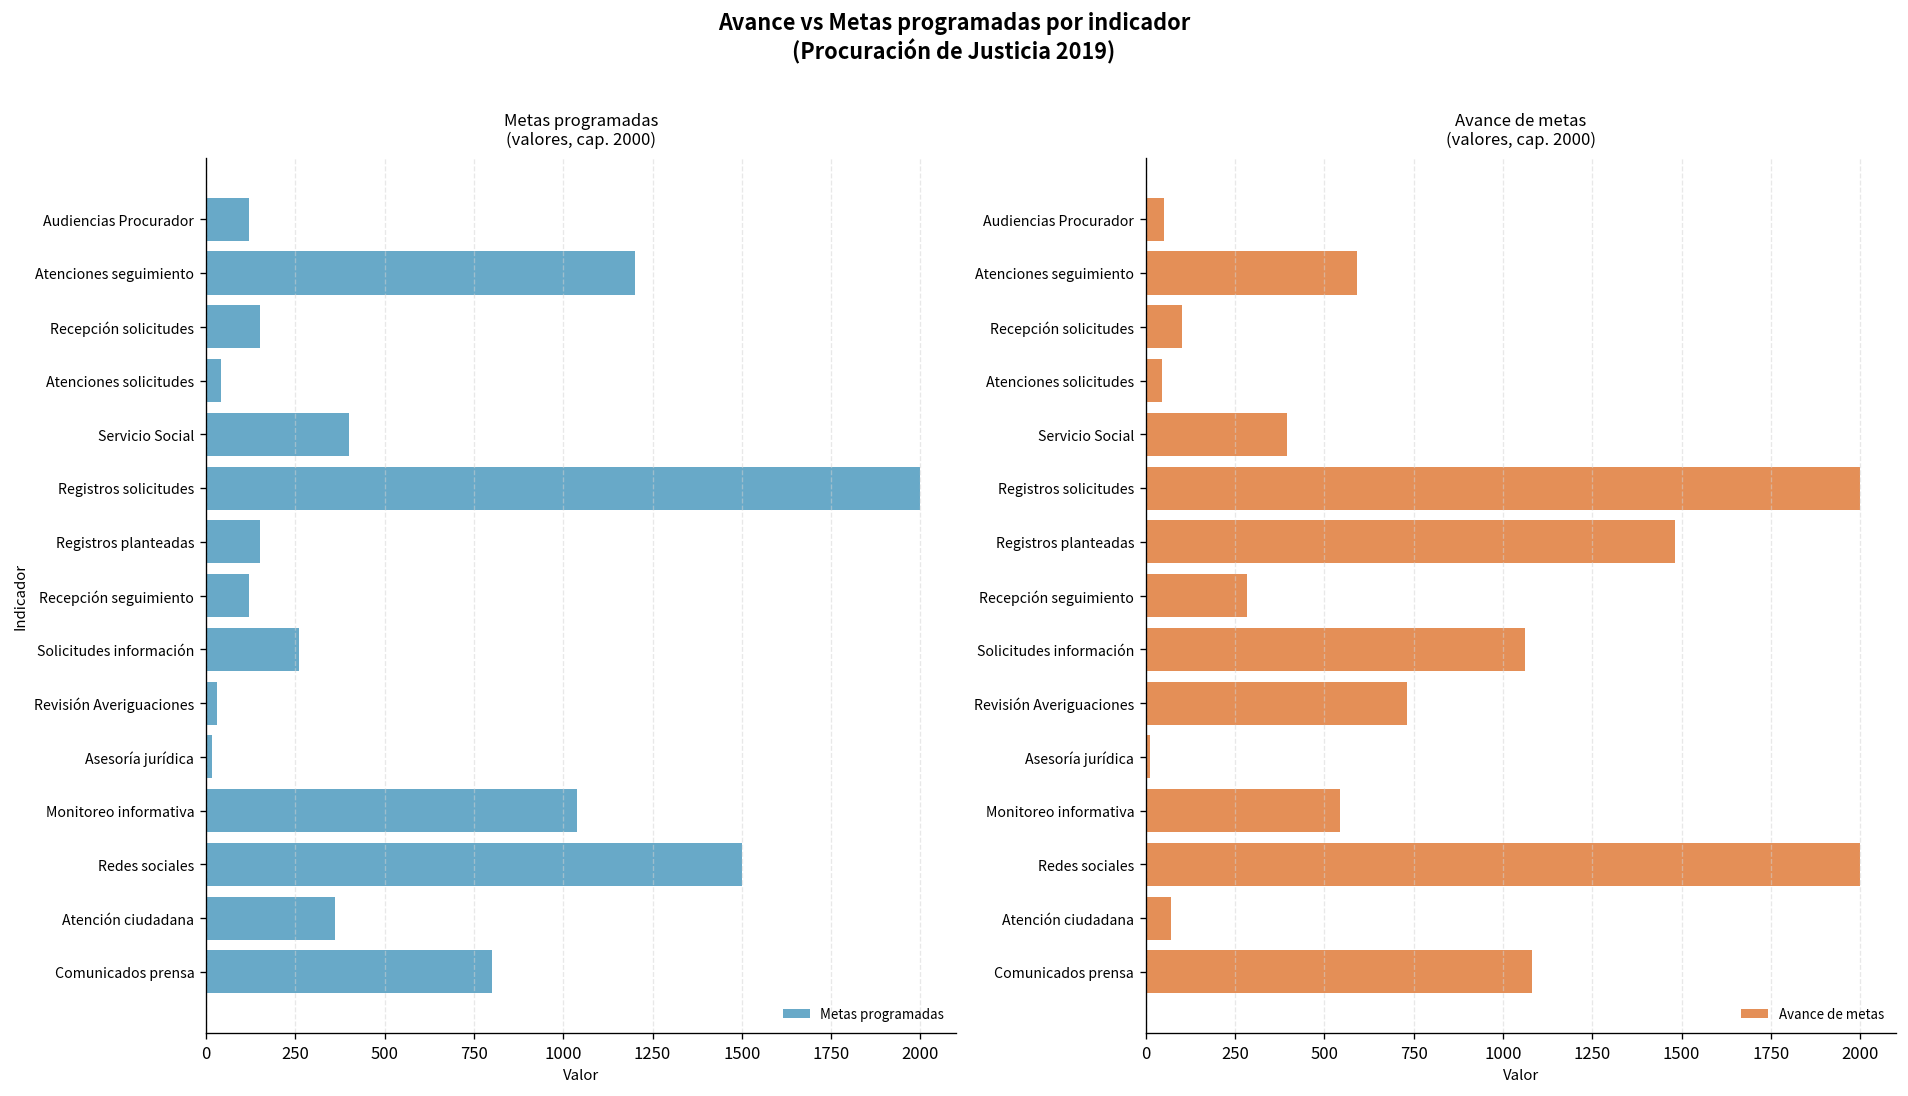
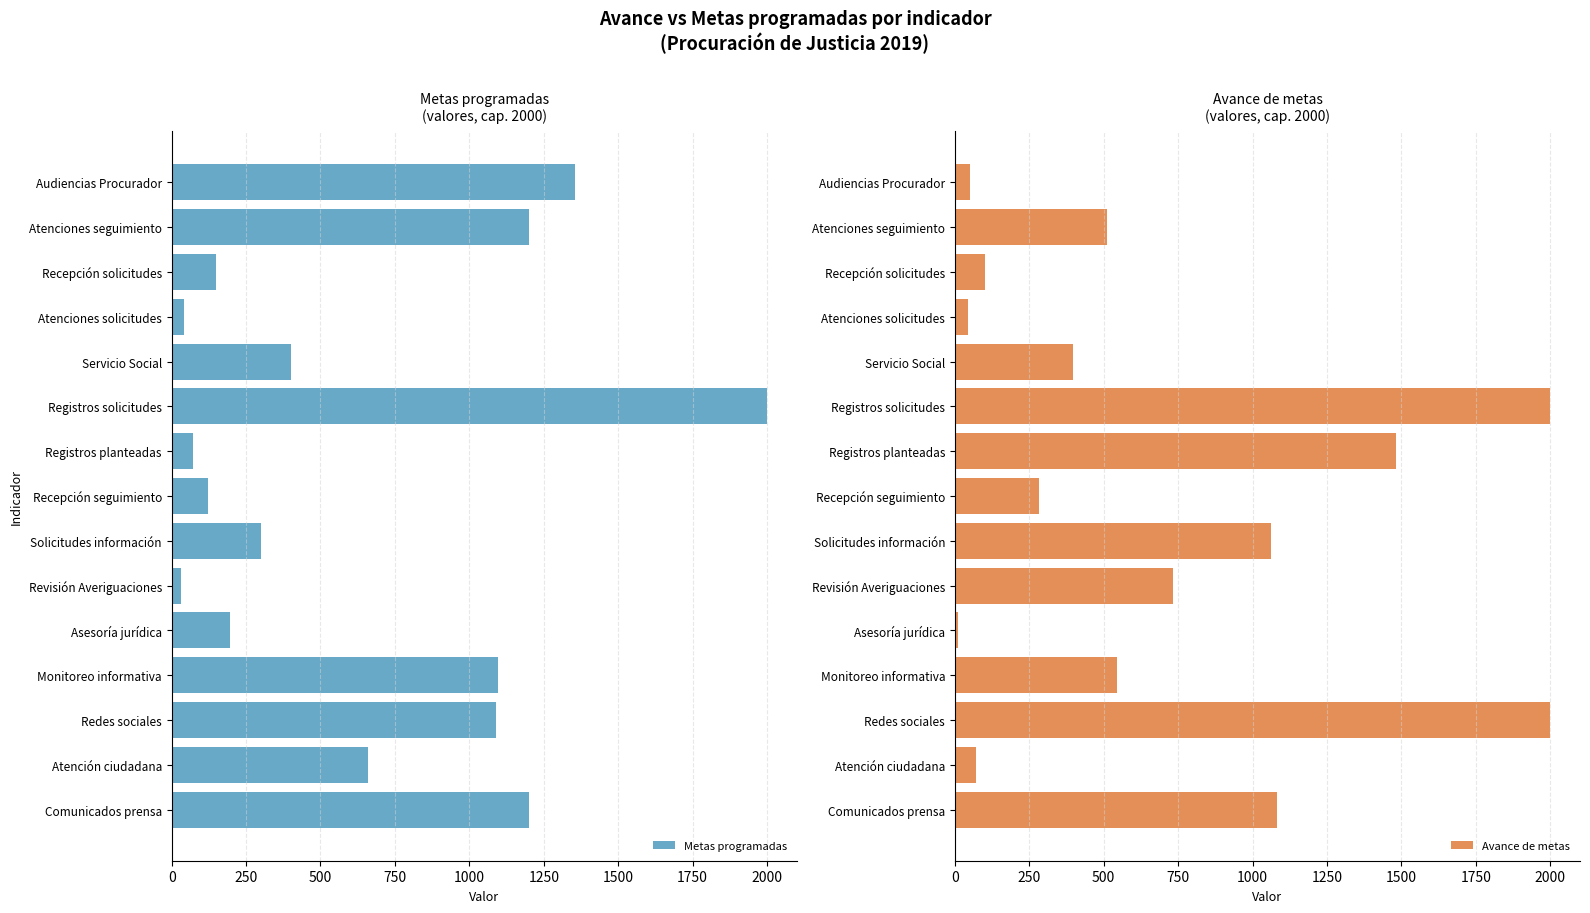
  {
    "Metas programadas (valores, cap. 2000)": {
-     "Audiencias Procurador": 120,
+     "Audiencias Procurador": 1360,
      "Atenciones seguimiento": 1200,
      "Recepción solicitudes": 150,
      "Atenciones solicitudes": 40,
      "Servicio Social": 400,
      "Registros solicitudes": 2000,
-     "Registros planteadas": 150,
+     "Registros planteadas": 70,
      "Recepción seguimiento": 120,
-     "Solicitudes información": 260,
+     "Solicitudes información": 300,
      "Revisión Averiguaciones": 30,
-     "Asesoría jurídica": 20,
-     "Monitoreo informativa": 1040,
-     "Redes sociales": 1500,
-     "Atención ciudadana": 360,
-     "Comunicados prensa": 800
+     "Asesoría jurídica": 200,
+     "Monitoreo informativa": 1100,
+     "Redes sociales": 1090,
+     "Atención ciudadana": 660,
+     "Comunicados prensa": 1200
    },
    "Avance de metas (valores, cap. 2000)": {
      "Audiencias Procurador": 50,
-     "Atenciones seguimiento": 590,
+     "Atenciones seguimiento": 510,
      "Recepción solicitudes": 100,
      "Atenciones solicitudes": 40,
      "Servicio Social": 400,
      "Registros solicitudes": 2000,
      "Registros planteadas": 1480,
      "Recepción seguimiento": 280,
      "Solicitudes información": 1060,
      "Revisión Averiguaciones": 730,
      "Asesoría jurídica": 10,
      "Monitoreo informativa": 540,
      "Redes sociales": 2000,
      "Atención ciudadana": 70,
      "Comunicados prensa": 1080
    }
  }
